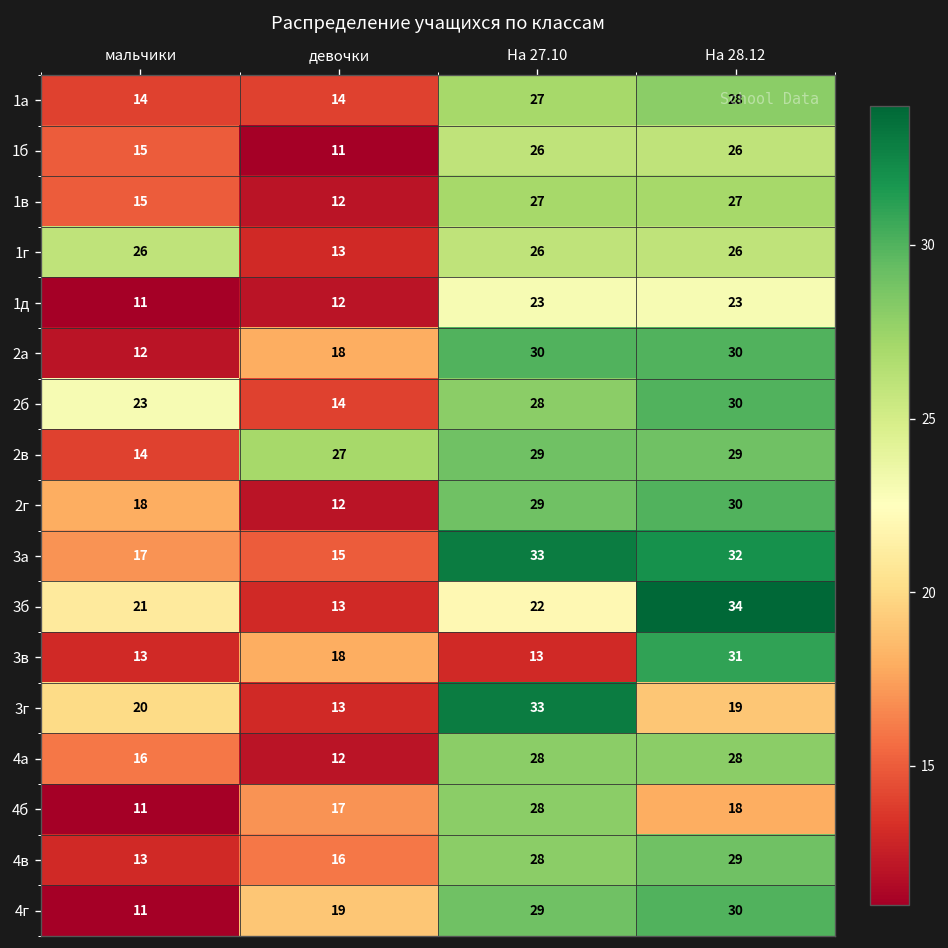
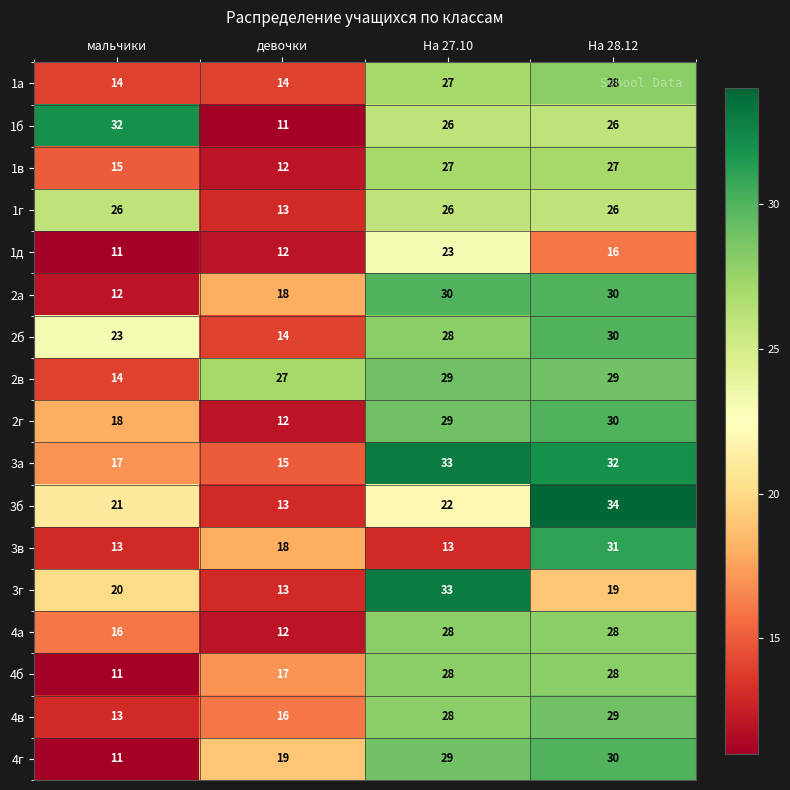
  {
    "1а": {
      "мальчики": 14,
      "девочки": 14,
      "На 27.10": 27
    },
    "1б": {
-     "мальчики": 15,
+     "мальчики": 32,
      "девочки": 11,
      "На 27.10": 26,
      "На 28.12": 26
    },
    "1в": {
      "мальчики": 15,
      "девочки": 12,
      "На 27.10": 27,
      "На 28.12": 27
    },
    "1г": {
      "мальчики": 26,
      "девочки": 13,
      "На 27.10": 26,
      "На 28.12": 26
    },
    "1д": {
      "мальчики": 11,
      "девочки": 12,
      "На 27.10": 23,
-     "На 28.12": 23
+     "На 28.12": 16
    },
    "2а": {
      "мальчики": 12,
      "девочки": 18,
      "На 27.10": 30,
      "На 28.12": 30
    },
    "2б": {
      "мальчики": 23,
      "девочки": 14,
      "На 27.10": 28,
      "На 28.12": 30
    },
    "2в": {
      "мальчики": 14,
      "девочки": 27,
      "На 27.10": 29,
      "На 28.12": 29
    },
    "2г": {
      "мальчики": 18,
      "девочки": 12,
      "На 27.10": 29,
      "На 28.12": 30
    },
    "3а": {
      "мальчики": 17,
      "девочки": 15,
      "На 27.10": 33,
      "На 28.12": 32
    },
    "3б": {
      "мальчики": 21,
      "девочки": 13,
      "На 27.10": 22,
      "На 28.12": 34
    },
    "3в": {
      "мальчики": 13,
      "девочки": 18,
      "На 27.10": 13,
      "На 28.12": 31
    },
    "3г": {
      "мальчики": 20,
      "девочки": 13,
      "На 27.10": 33,
      "На 28.12": 19
    },
    "4а": {
      "мальчики": 16,
      "девочки": 12,
      "На 27.10": 28,
      "На 28.12": 28
    },
    "4б": {
      "мальчики": 11,
      "девочки": 17,
      "На 27.10": 28,
-     "На 28.12": 18
+     "На 28.12": 28
    },
    "4в": {
      "мальчики": 13,
      "девочки": 16,
      "На 27.10": 28,
      "На 28.12": 29
    },
    "4г": {
      "мальчики": 11,
      "девочки": 19,
      "На 27.10": 29,
      "На 28.12": 30
    }
  }
